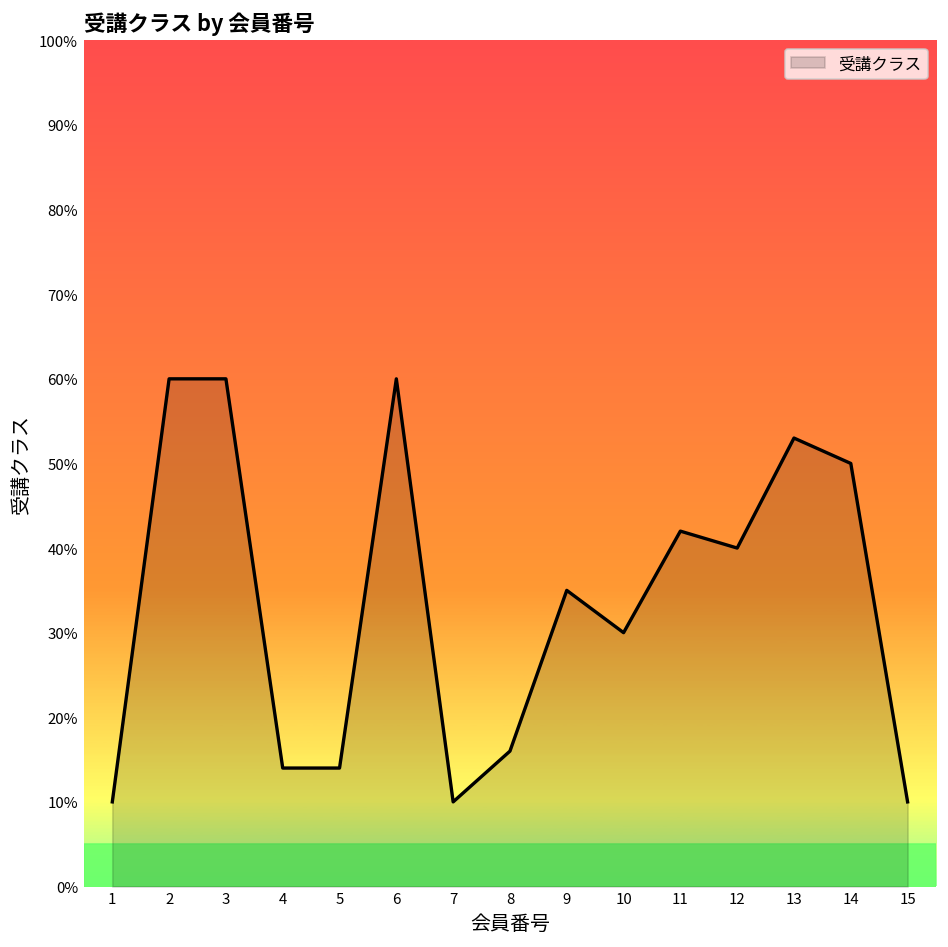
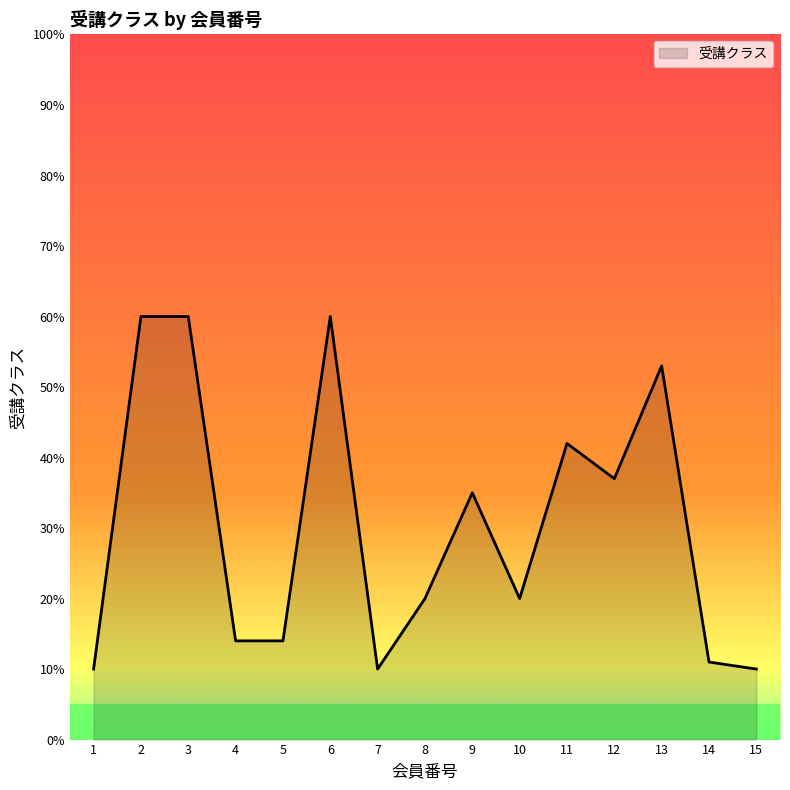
  {
    "1": "10%",
    "2": "60%",
    "3": "60%",
    "4": "14%",
    "5": "14%",
    "6": "60%",
    "7": "10%",
-   "8": "16%",
+   "8": "20%",
    "9": "35%",
-   "10": "30%",
+   "10": "20%",
    "11": "42%",
-   "12": "40%",
+   "12": "37%",
    "13": "53%",
-   "14": "50%",
+   "14": "11%",
    "15": "10%"
  }
